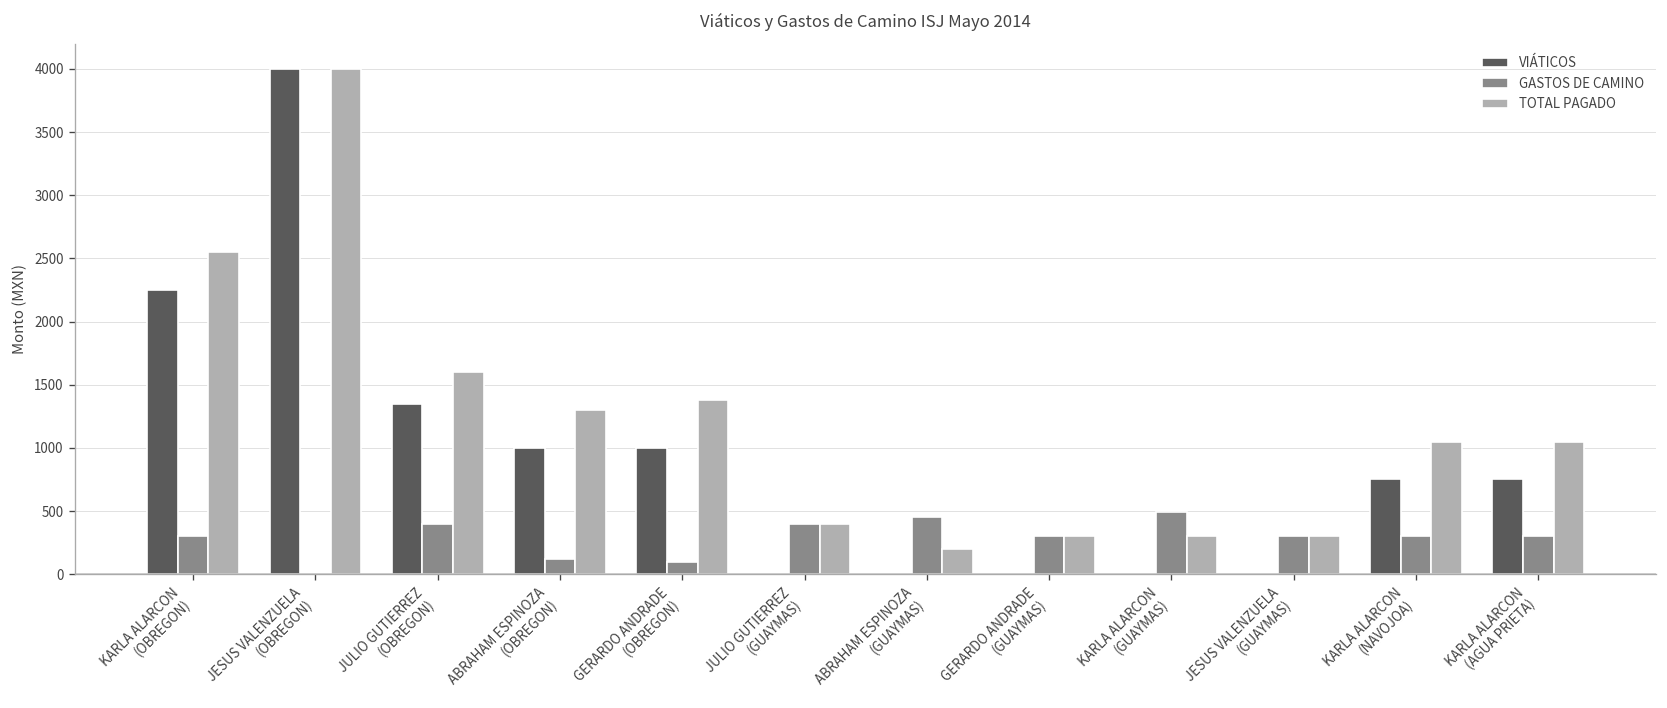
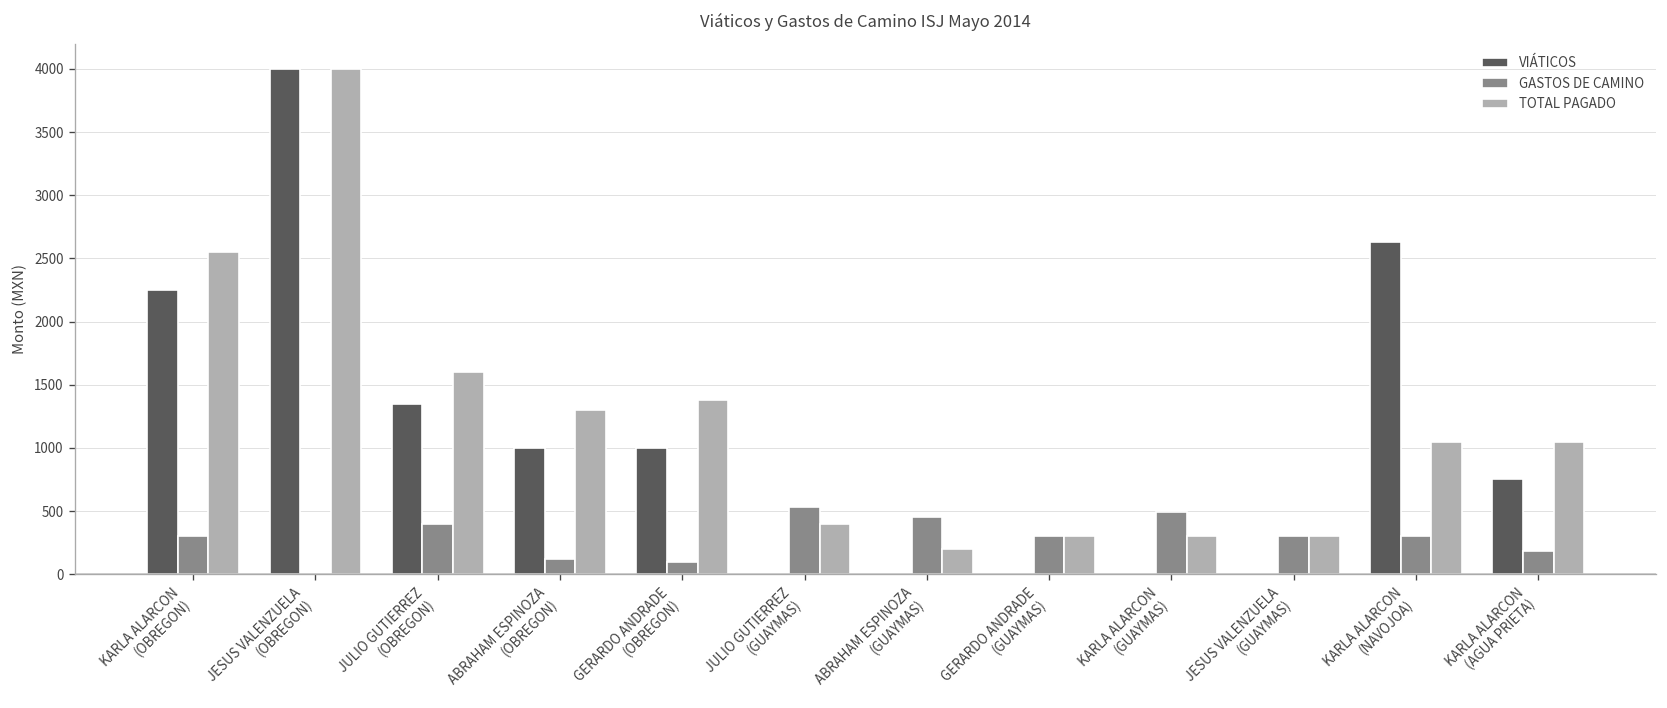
  {
    "VIÁTICOS": {
      "KARLA ALARCON (OBREGON)": 2250,
      "JESUS VALENZUELA (OBREGON)": 4000,
      "JULIO GUTIERREZ (OBREGON)": 1350,
      "ABRAHAM ESPINOZA (OBREGON)": 1000,
      "GERARDO ANDRADE (OBREGON)": 1000,
      "JULIO GUTIERREZ (GUAYMAS)": 0,
      "ABRAHAM ESPINOZA (GUAYMAS)": 0,
      "GERARDO ANDRADE (GUAYMAS)": 0,
      "KARLA ALARCON (GUAYMAS)": 0,
      "JESUS VALENZUELA (GUAYMAS)": 0,
-     "KARLA ALARCON (NAVOJOA)": 750,
+     "KARLA ALARCON (NAVOJOA)": 2630,
      "KARLA ALARCON (AGUA PRIETA)": 750
    },
    "GASTOS DE CAMINO": {
      "KARLA ALARCON (OBREGON)": 300,
      "JESUS VALENZUELA (OBREGON)": 0,
      "JULIO GUTIERREZ (OBREGON)": 400,
      "ABRAHAM ESPINOZA (OBREGON)": 120,
      "GERARDO ANDRADE (OBREGON)": 90,
-     "JULIO GUTIERREZ (GUAYMAS)": 400,
+     "JULIO GUTIERREZ (GUAYMAS)": 540,
      "ABRAHAM ESPINOZA (GUAYMAS)": 450,
      "GERARDO ANDRADE (GUAYMAS)": 300,
      "KARLA ALARCON (GUAYMAS)": 490,
      "JESUS VALENZUELA (GUAYMAS)": 300,
      "KARLA ALARCON (NAVOJOA)": 300,
-     "KARLA ALARCON (AGUA PRIETA)": 300
+     "KARLA ALARCON (AGUA PRIETA)": 190
    },
    "TOTAL PAGADO": {
      "KARLA ALARCON (OBREGON)": 2550,
      "JESUS VALENZUELA (OBREGON)": 4000,
      "JULIO GUTIERREZ (OBREGON)": 1600,
      "ABRAHAM ESPINOZA (OBREGON)": 1300,
      "GERARDO ANDRADE (OBREGON)": 1380,
      "JULIO GUTIERREZ (GUAYMAS)": 400,
      "ABRAHAM ESPINOZA (GUAYMAS)": 200,
      "GERARDO ANDRADE (GUAYMAS)": 300,
      "KARLA ALARCON (GUAYMAS)": 300,
      "JESUS VALENZUELA (GUAYMAS)": 300,
      "KARLA ALARCON (NAVOJOA)": 1050,
      "KARLA ALARCON (AGUA PRIETA)": 1050
    }
  }
